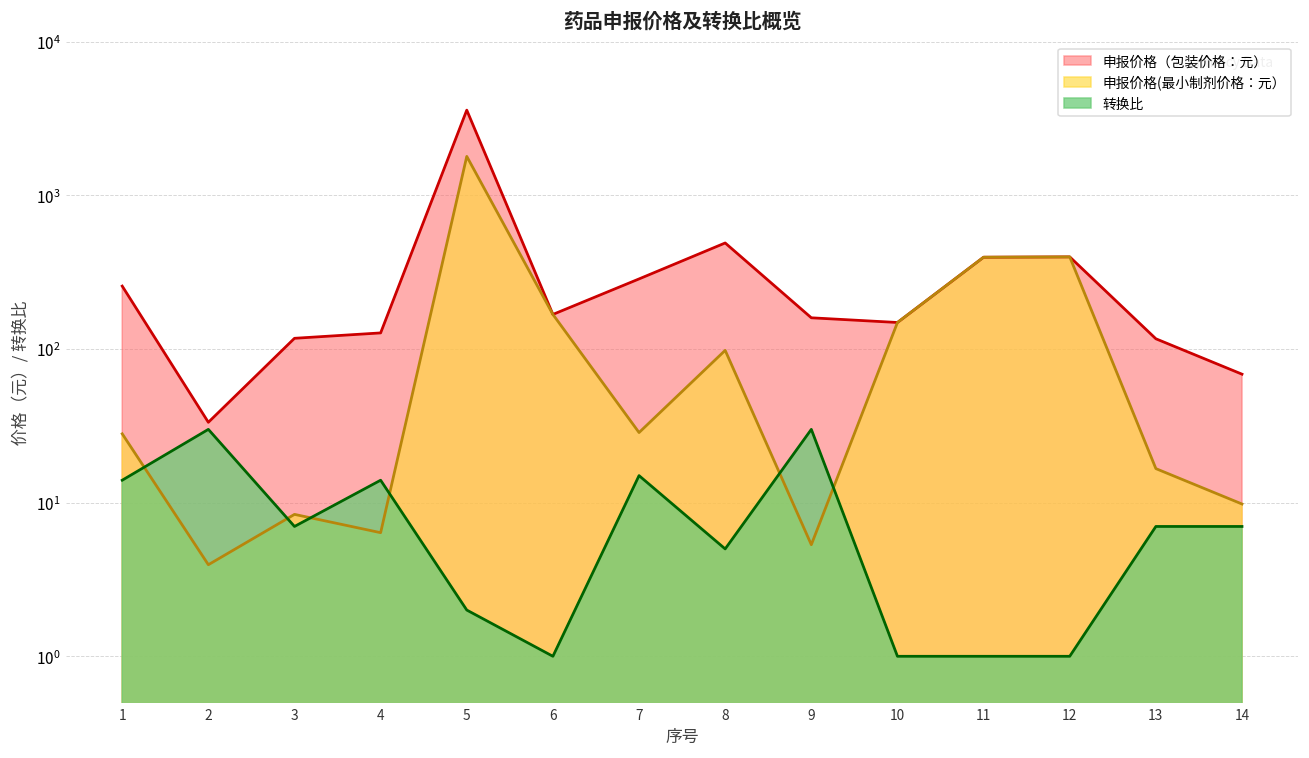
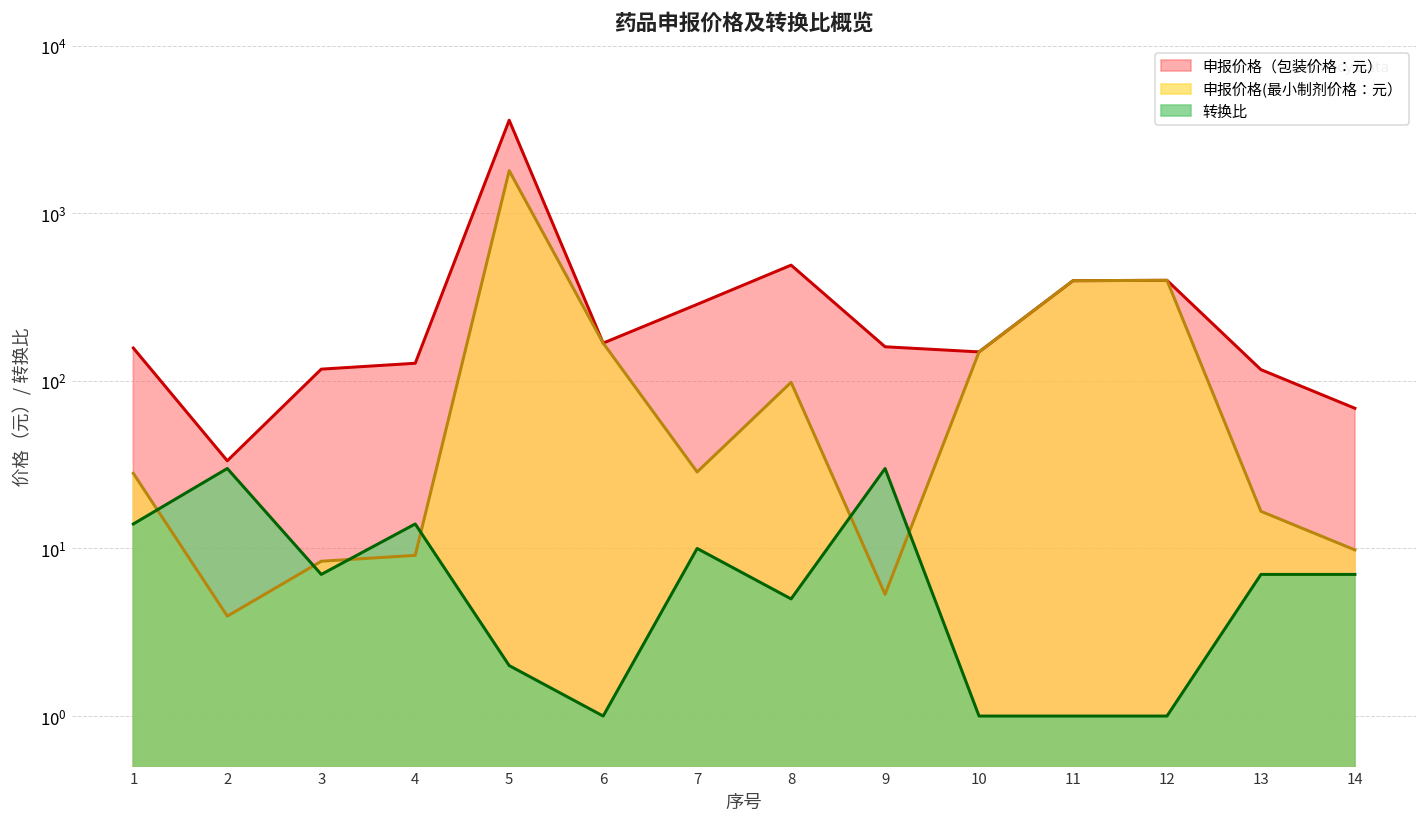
  {
    "申报价格（包装价格：元）": {
-     "1": 260,
+     "1": 160,
      "2": 33,
      "3": 120,
      "4": 130,
      "5": 3600,
      "7": 290,
      "8": 490,
      "9": 160,
      "13": 120,
      "14": 70
    },
    "申报价格(最小制剂价格：元）": {
      "1": 28,
      "2": 4,
      "3": 8,
-     "4": 6,
+     "4": 9,
      "5": 1800,
      "7": 29,
      "8": 100,
      "9": 5.3,
      "13": 17,
      "14": 10
    },
    "转换比": {
      "1": 14,
      "2": 30,
      "3": 7,
      "4": 14,
      "5": 2,
      "6": 1,
-     "7": 15,
+     "7": 10,
      "8": 5,
      "9": 30,
      "10": 1,
      "11": 1,
      "12": 1,
      "13": 7,
      "14": 7
    }
  }
